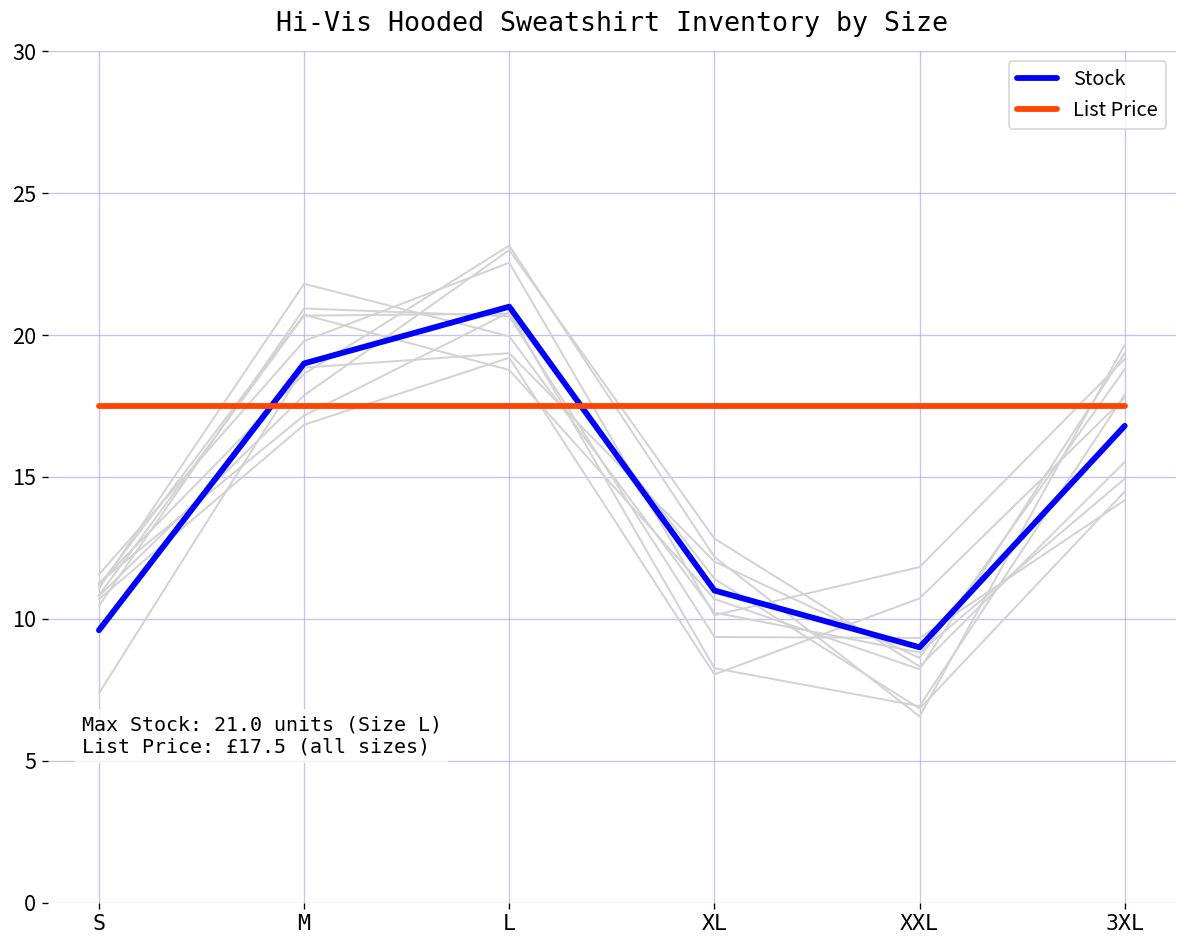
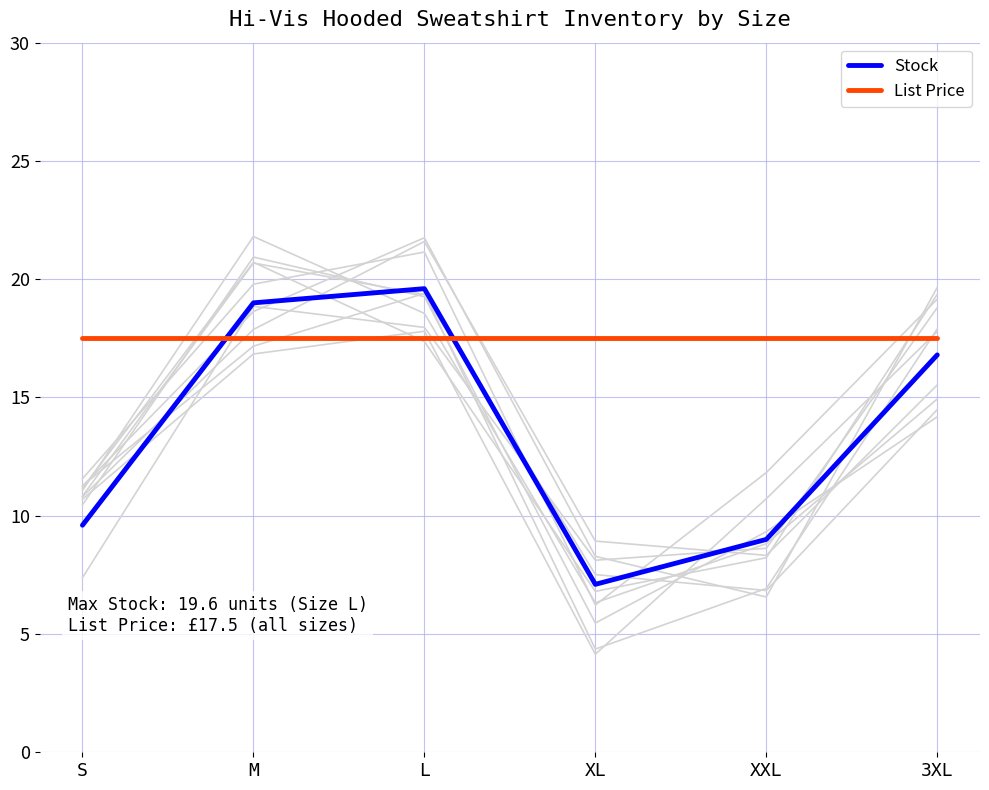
  {
    "Stock": {
-     "L": 21.0,
-     "XL": 11.0
+     "L": 19.6,
+     "XL": 7.1
    },
    "List Price": {
      "S": 17.5,
      "M": 17.5,
      "L": 17.5,
      "XL": 17.5,
      "XXL": 17.5,
      "3XL": 17.5
    }
  }
